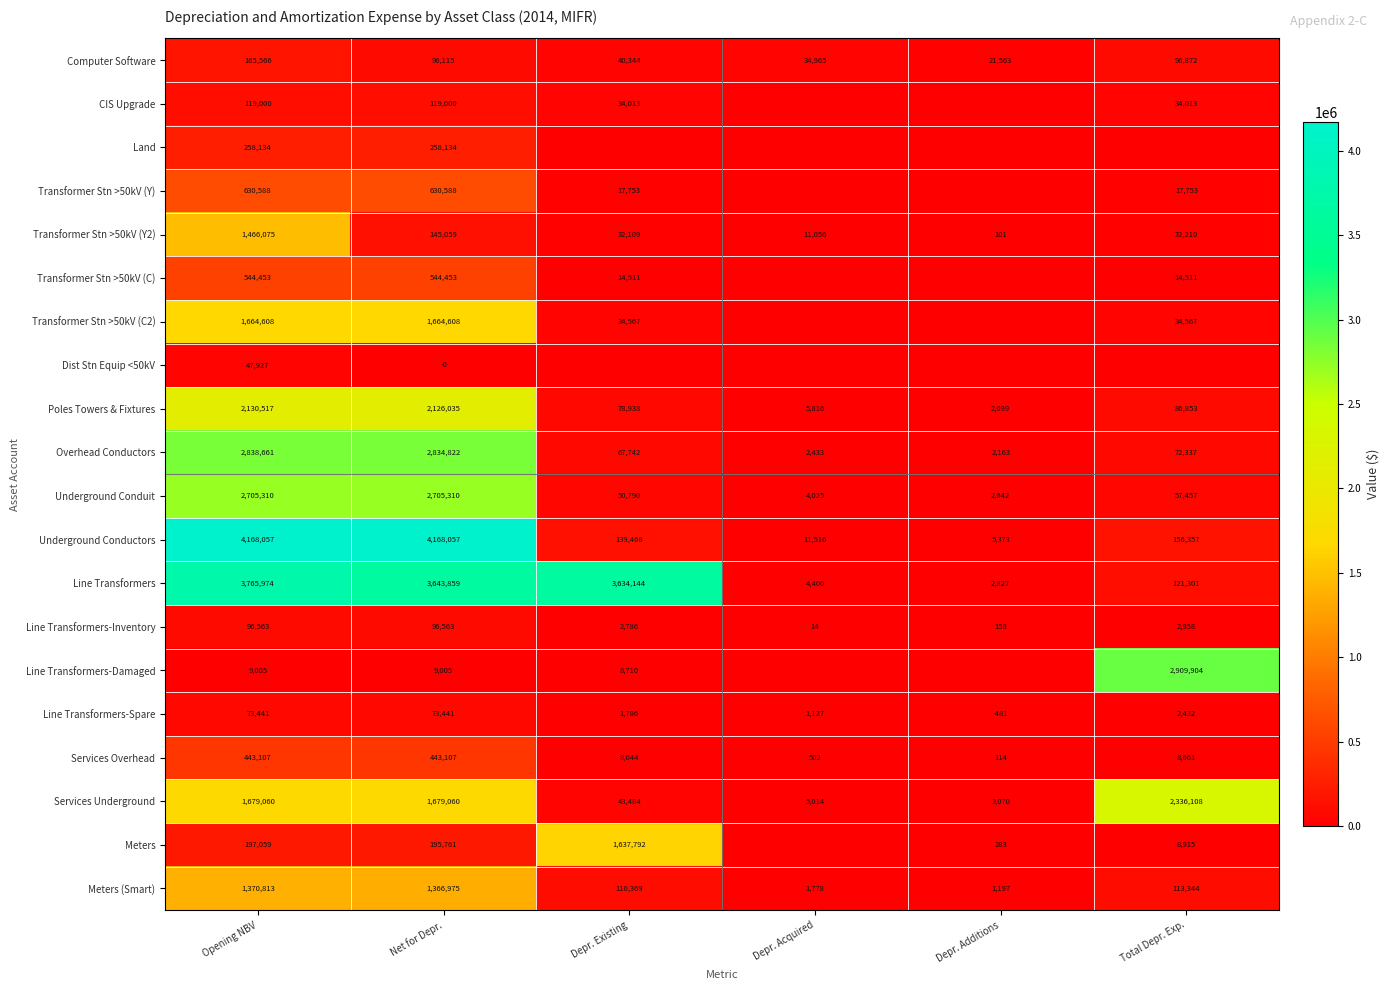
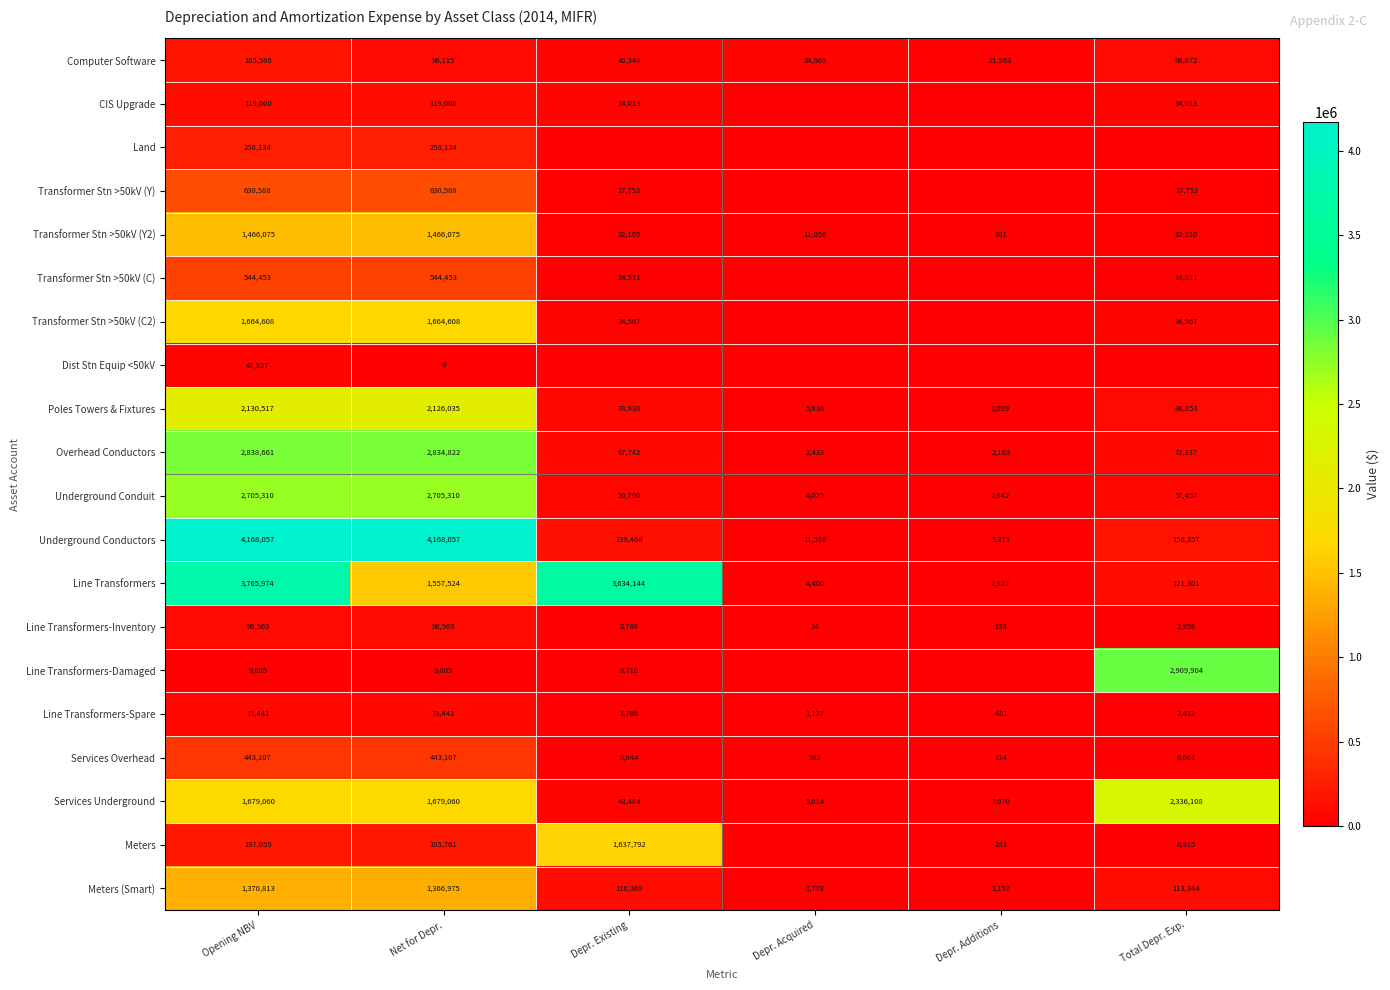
  {
    "Computer Software": {
      "Opening NBV": "165,566",
      "Net for Depr.": "96,115",
      "Depr. Existing": "40,344",
      "Depr. Acquired": "34,965",
      "Depr. Additions": "21,563",
      "Total Depr. Exp.": "96,872"
    },
    "CIS Upgrade": {
      "Opening NBV": "119,000",
      "Net for Depr.": "119,000",
      "Depr. Existing": "34,013",
      "Total Depr. Exp.": "34,013"
    },
    "Land": {
      "Opening NBV": "258,134",
      "Net for Depr.": "258,134"
    },
    "Transformer Stn >50kV (Y)": {
      "Opening NBV": "630,588",
      "Net for Depr.": "630,588",
      "Depr. Existing": "17,753",
      "Total Depr. Exp.": "17,753"
    },
    "Transformer Stn >50kV (Y2)": {
      "Opening NBV": "1,466,075",
-     "Net for Depr.": "145,059",
+     "Net for Depr.": "1,466,075",
      "Depr. Existing": "32,109",
      "Depr. Acquired": "11,056",
      "Depr. Additions": "101",
      "Total Depr. Exp.": "32,210"
    },
    "Transformer Stn >50kV (C)": {
      "Opening NBV": "544,453",
      "Net for Depr.": "544,453",
      "Depr. Existing": "14,511",
      "Total Depr. Exp.": "14,511"
    },
    "Transformer Stn >50kV (C2)": {
      "Opening NBV": "1,664,608",
      "Net for Depr.": "1,664,608",
      "Depr. Existing": "34,567",
      "Total Depr. Exp.": "34,567"
    },
    "Dist Stn Equip <50kV": {
      "Opening NBV": "47,927",
      "Net for Depr.": "-0"
    },
    "Poles Towers & Fixtures": {
      "Opening NBV": "2,130,517",
      "Net for Depr.": "2,126,035",
      "Depr. Existing": "78,938",
      "Depr. Acquired": "5,816",
      "Depr. Additions": "2,099",
      "Total Depr. Exp.": "86,853"
    },
    "Overhead Conductors": {
      "Opening NBV": "2,838,661",
      "Net for Depr.": "2,834,822",
      "Depr. Existing": "67,742",
      "Depr. Acquired": "2,433",
      "Depr. Additions": "2,163",
      "Total Depr. Exp.": "72,337"
    },
    "Underground Conduit": {
      "Opening NBV": "2,705,310",
      "Net for Depr.": "2,705,310",
      "Depr. Existing": "50,790",
      "Depr. Acquired": "4,025",
      "Depr. Additions": "2,642",
      "Total Depr. Exp.": "57,457"
    },
    "Underground Conductors": {
      "Opening NBV": "4,168,057",
      "Net for Depr.": "4,168,057",
      "Depr. Existing": "139,468",
      "Depr. Acquired": "11,516",
      "Depr. Additions": "5,373",
      "Total Depr. Exp.": "156,357"
    },
    "Line Transformers": {
      "Opening NBV": "3,765,974",
-     "Net for Depr.": "3,643,859",
+     "Net for Depr.": "1,557,524",
      "Depr. Existing": "3,634,144",
      "Depr. Acquired": "4,400",
      "Depr. Additions": "2,827",
      "Total Depr. Exp.": "121,301"
    },
    "Line Transformers-Inventory": {
      "Opening NBV": "96,563",
      "Net for Depr.": "96,563",
      "Depr. Existing": "2,786",
      "Depr. Acquired": "14",
      "Depr. Additions": "158",
      "Total Depr. Exp.": "2,958"
    },
    "Line Transformers-Damaged": {
      "Opening NBV": "9,005",
      "Net for Depr.": "9,005",
      "Depr. Existing": "8,710",
      "Total Depr. Exp.": "2,909,904"
    },
    "Line Transformers-Spare": {
      "Opening NBV": "73,441",
      "Net for Depr.": "73,441",
      "Depr. Existing": "1,786",
      "Depr. Acquired": "1,127",
      "Depr. Additions": "-481",
      "Total Depr. Exp.": "2,432"
    },
    "Services Overhead": {
      "Opening NBV": "443,107",
      "Net for Depr.": "443,107",
      "Depr. Existing": "8,044",
      "Depr. Acquired": "502",
      "Depr. Additions": "114",
      "Total Depr. Exp.": "8,661"
    },
    "Services Underground": {
      "Opening NBV": "1,679,060",
      "Net for Depr.": "1,679,060",
      "Depr. Existing": "43,484",
      "Depr. Acquired": "5,014",
      "Depr. Additions": "3,070",
      "Total Depr. Exp.": "2,336,108"
    },
    "Meters": {
      "Opening NBV": "197,059",
      "Net for Depr.": "195,761",
      "Depr. Existing": "1,637,792",
      "Depr. Additions": "283",
      "Total Depr. Exp.": "8,915"
    },
    "Meters (Smart)": {
      "Opening NBV": "1,370,813",
      "Net for Depr.": "1,366,975",
      "Depr. Existing": "110,369",
      "Depr. Acquired": "1,778",
      "Depr. Additions": "1,197",
      "Total Depr. Exp.": "113,344"
    }
  }
